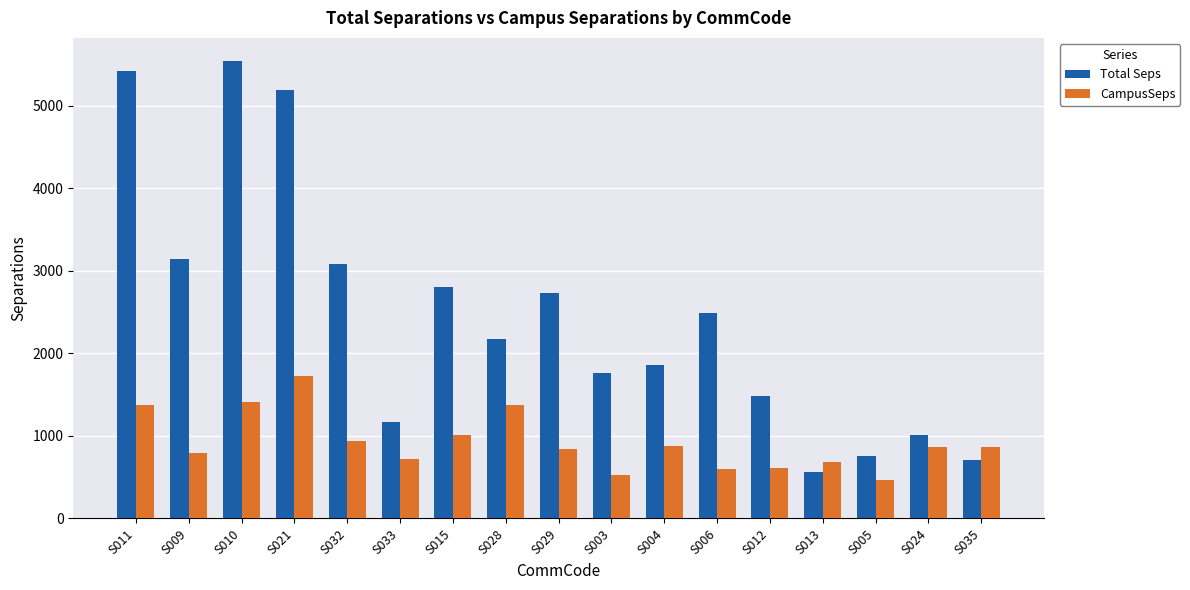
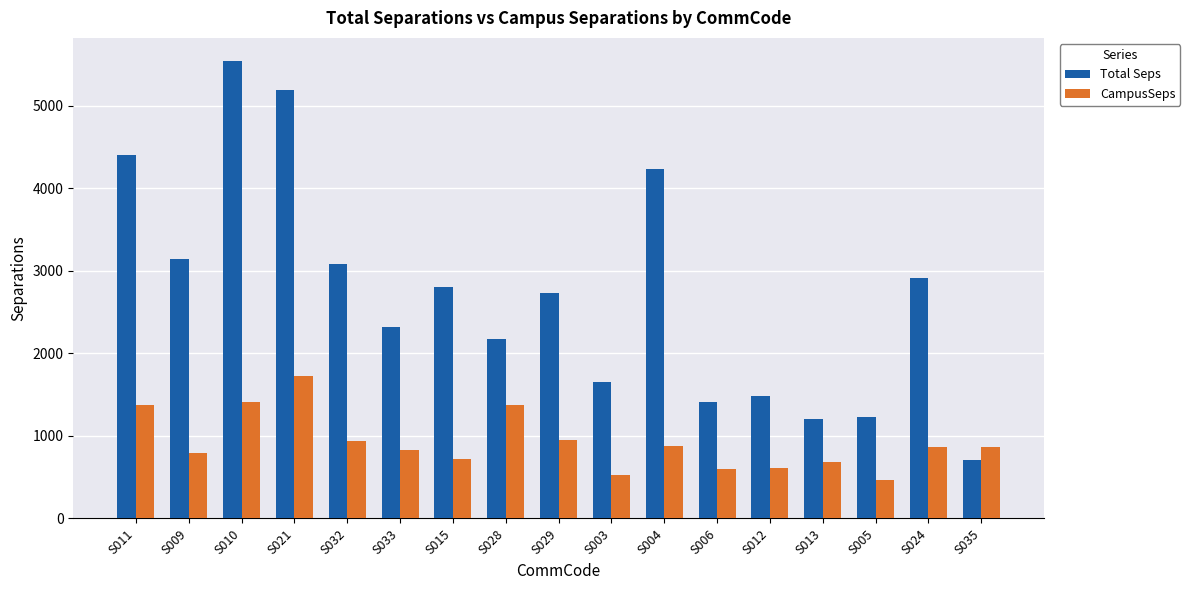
  {
    "Total Seps": {
-     "S011": 5400,
+     "S011": 4400,
      "S009": 3100,
      "S010": 5500,
      "S021": 5200,
      "S032": 3100,
-     "S033": 1200,
+     "S033": 2300,
      "S015": 2800,
      "S028": 2200,
      "S029": 2700,
-     "S003": 1800,
-     "S004": 1900,
-     "S006": 2500,
+     "S003": 1700,
+     "S004": 4200,
+     "S006": 1400,
      "S012": 1500,
-     "S013": 600,
-     "S005": 800,
-     "S024": 1000,
+     "S013": 1200,
+     "S005": 1200,
+     "S024": 2900,
      "S035": 700
    },
    "CampusSeps": {
      "S011": 1400,
      "S009": 800,
      "S010": 1400,
      "S021": 1700,
      "S032": 900,
-     "S033": 700,
-     "S015": 1000,
+     "S033": 800,
+     "S015": 700,
      "S028": 1400,
-     "S029": 800,
+     "S029": 1000,
      "S003": 500,
      "S004": 900,
      "S006": 600,
      "S012": 600,
      "S013": 700,
      "S005": 500,
      "S024": 900,
      "S035": 900
    }
  }
